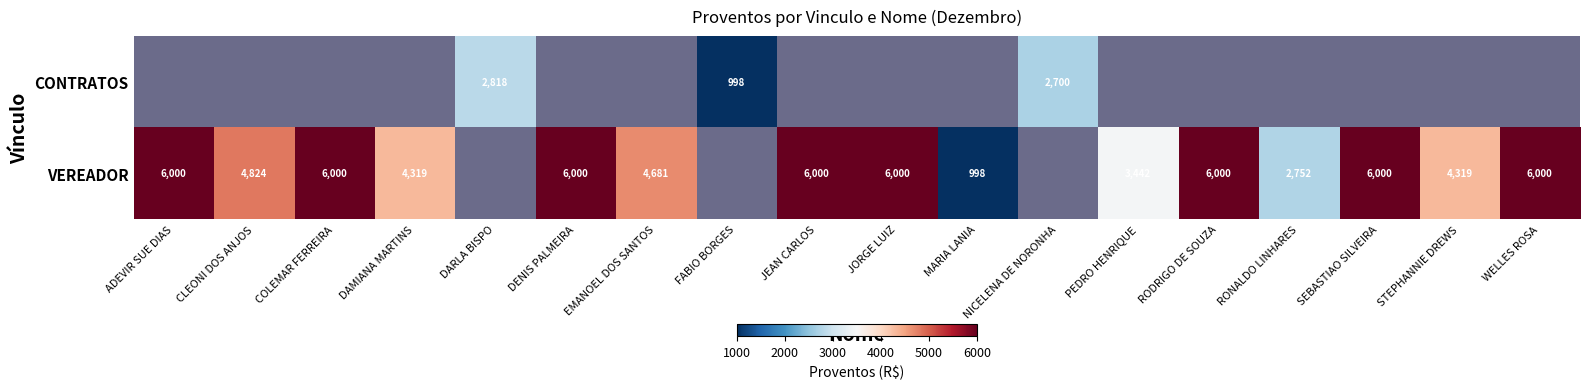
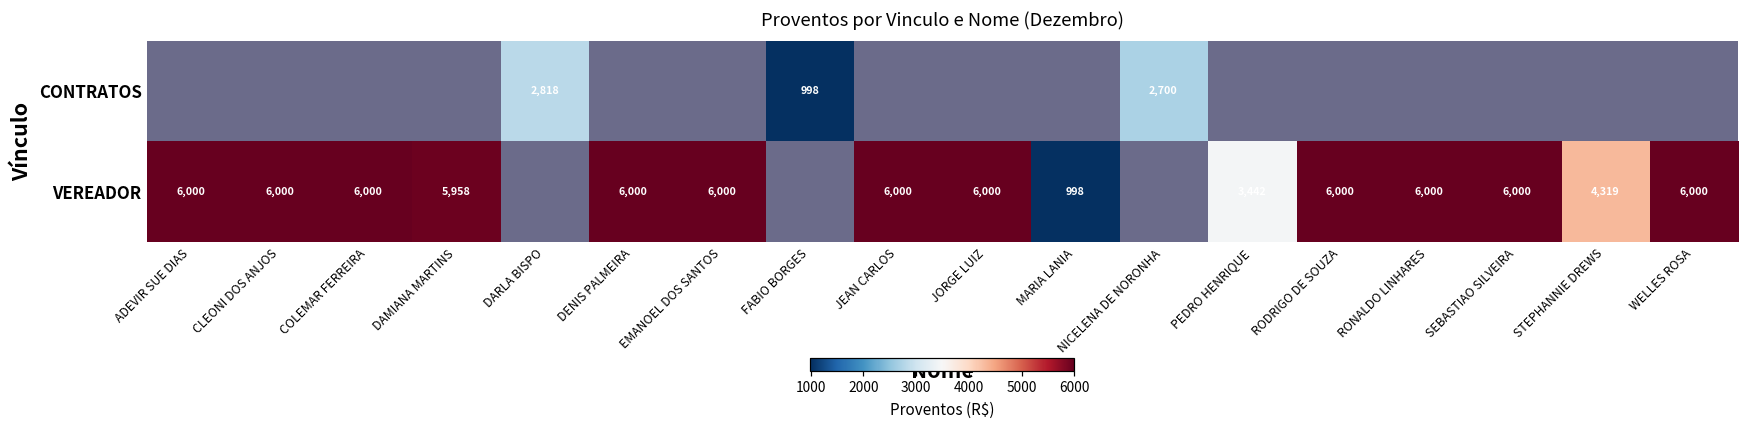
  {
    "CONTRATOS": {
      "DARLA BISPO": "2,818",
      "FABIO BORGES": "998",
      "NICELENA DE NORONHA": "2,700"
    },
    "VEREADOR": {
      "ADEVIR SUE DIAS": "6,000",
-     "CLEONI DOS ANJOS": "4,824",
+     "CLEONI DOS ANJOS": "6,000",
      "COLEMAR FERREIRA": "6,000",
-     "DAMIANA MARTINS": "4,319",
+     "DAMIANA MARTINS": "5,958",
      "DENIS PALMEIRA": "6,000",
-     "EMANOEL DOS SANTOS": "4,681",
+     "EMANOEL DOS SANTOS": "6,000",
      "JEAN CARLOS": "6,000",
      "JORGE LUIZ": "6,000",
      "MARIA LANIA": "998",
      "RODRIGO DE SOUZA": "6,000",
-     "RONALDO LINHARES": "2,752",
+     "RONALDO LINHARES": "6,000",
      "SEBASTIAO SILVEIRA": "6,000",
      "STEPHANNIE DREWS": "4,319",
      "WELLES ROSA": "6,000"
    }
  }
